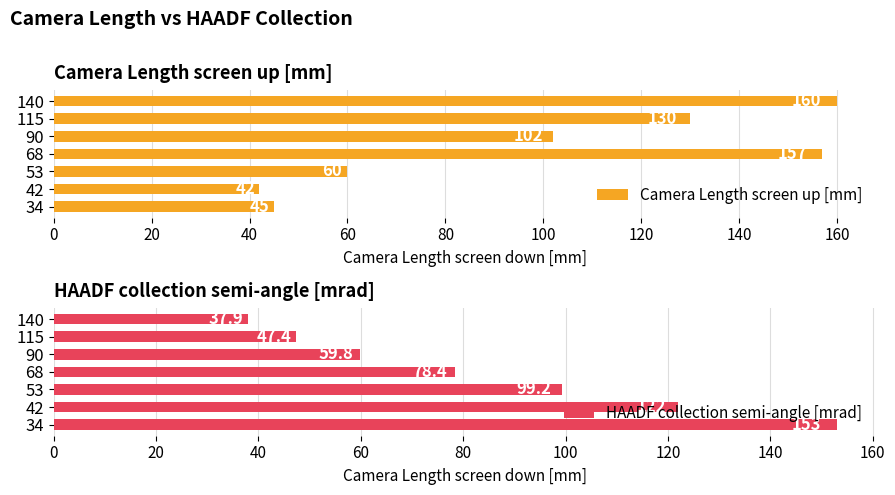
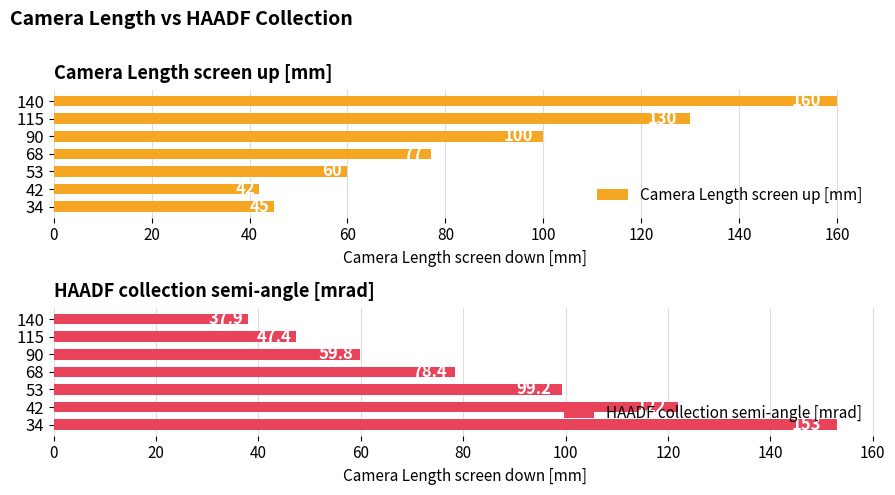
  {
    "Camera Length screen up [mm]": {
      "140": 160,
      "115": 130,
-     "90": 102,
-     "68": 157,
+     "90": 100,
+     "68": 77,
      "53": 60,
      "42": 42,
      "34": 45
    },
    "HAADF collection semi-angle [mrad]": {
      "42": 122,
      "34": 153
    }
  }
